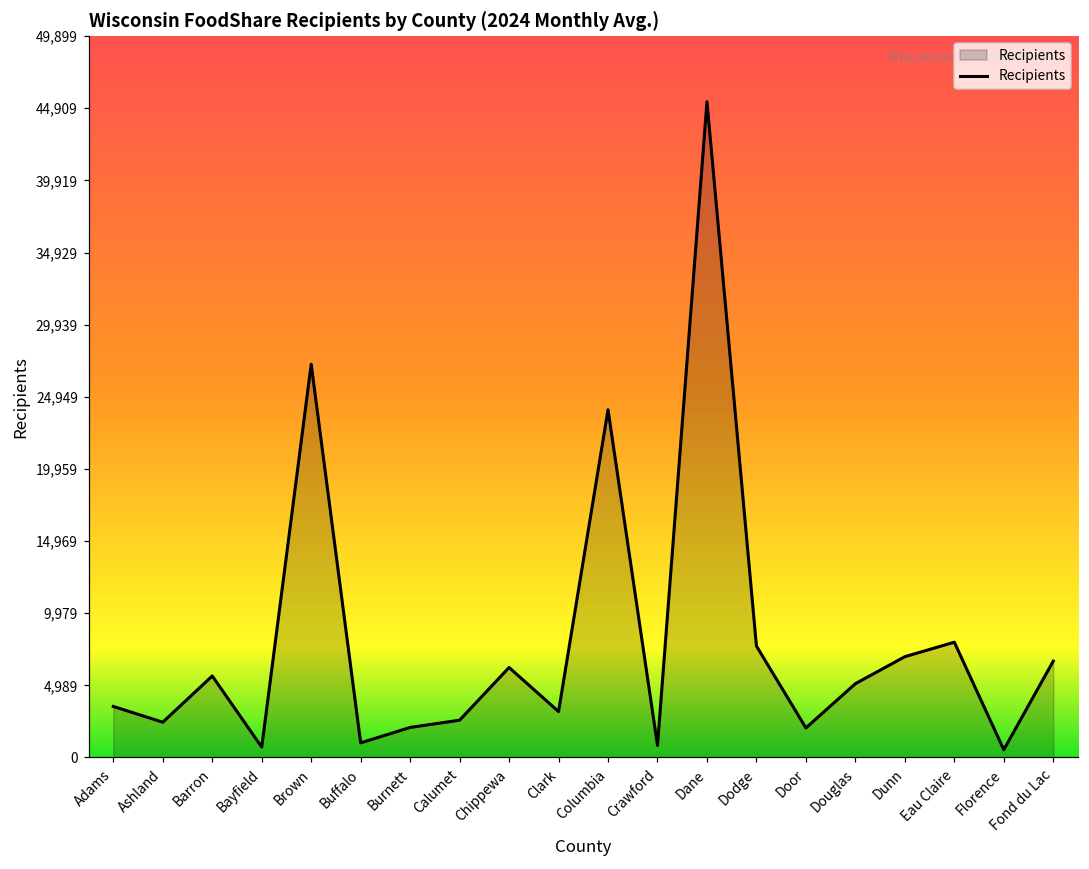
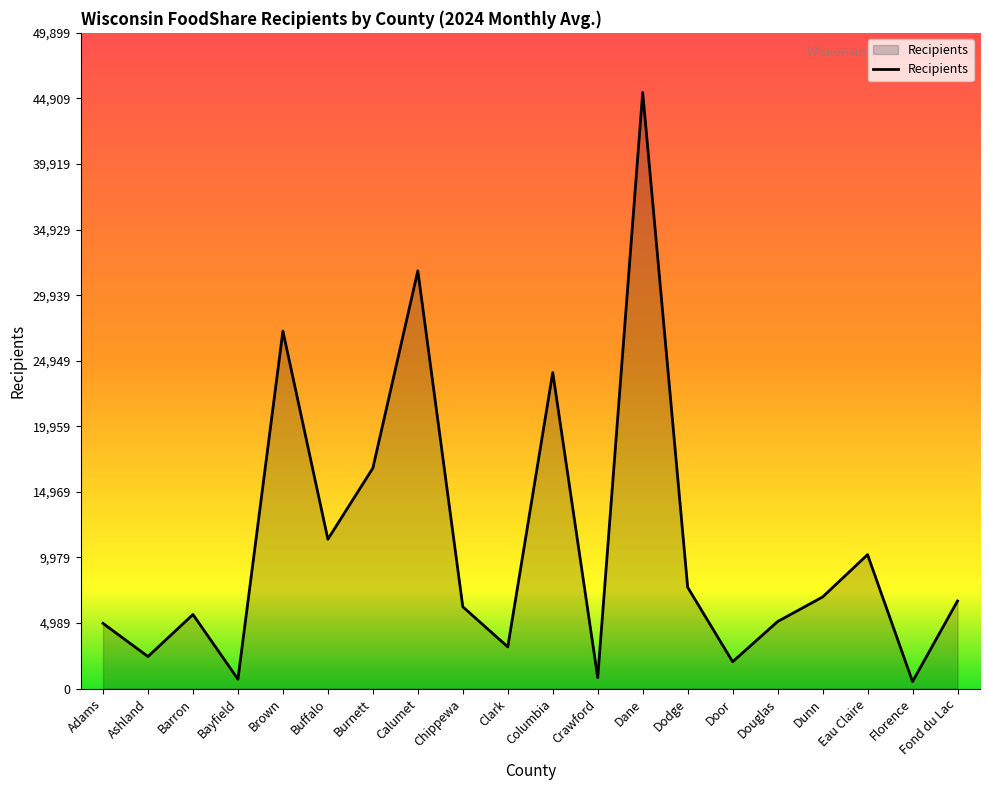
  {
-   "Adams": "3,500",
+   "Adams": "5,000",
    "Ashland": "2,400",
    "Barron": "5,600",
    "Bayfield": "700",
    "Brown": "27,200",
-   "Buffalo": "1,000",
-   "Burnett": "2,100",
-   "Calumet": "2,600",
+   "Buffalo": "11,400",
+   "Burnett": "16,800",
+   "Calumet": "31,800",
    "Chippewa": "6,200",
    "Clark": "3,200",
    "Columbia": "24,100",
    "Crawford": "800",
    "Dane": "45,400",
    "Dodge": "7,700",
    "Door": "2,000",
    "Douglas": "5,100",
    "Dunn": "7,000",
-   "Eau Claire": "8,000",
+   "Eau Claire": "10,200",
    "Florence": "500",
    "Fond du Lac": "6,700"
  }
